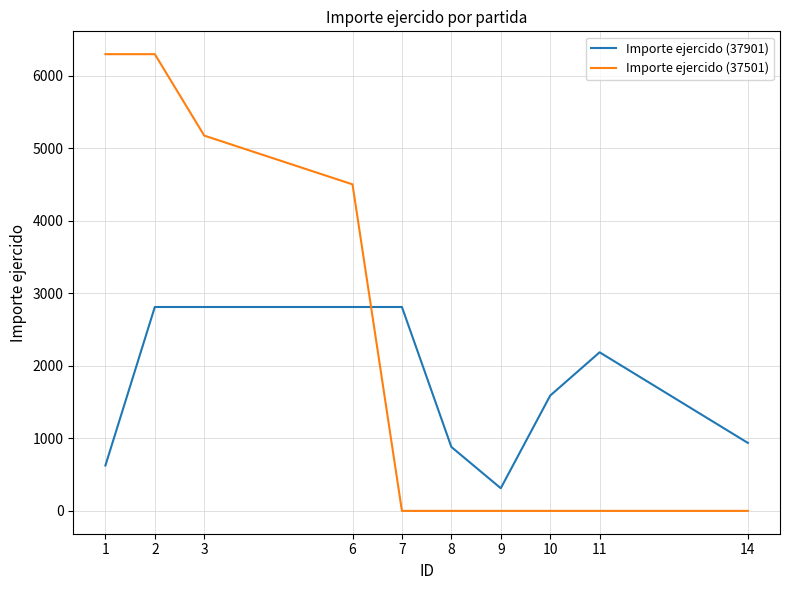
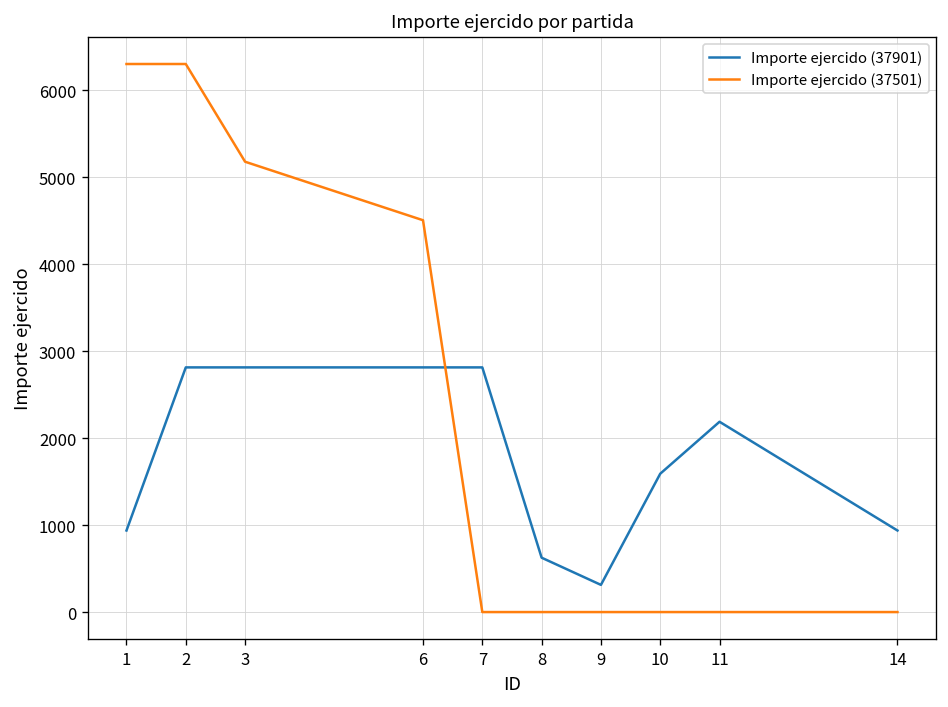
  {
    "Importe ejercido (37901)": {
-     "1": 600,
+     "1": 900,
      "2": 2800,
      "3": 2800,
      "6": 2800,
      "7": 2800,
-     "8": 900,
+     "8": 600,
      "9": 300,
      "10": 1600,
      "11": 2200,
      "14": 900
    },
    "Importe ejercido (37501)": {
      "1": 6300,
      "2": 6300,
      "3": 5200,
      "6": 4500,
      "7": 0,
      "8": 0,
      "9": 0,
      "10": 0,
      "11": 0,
      "14": 0
    }
  }
